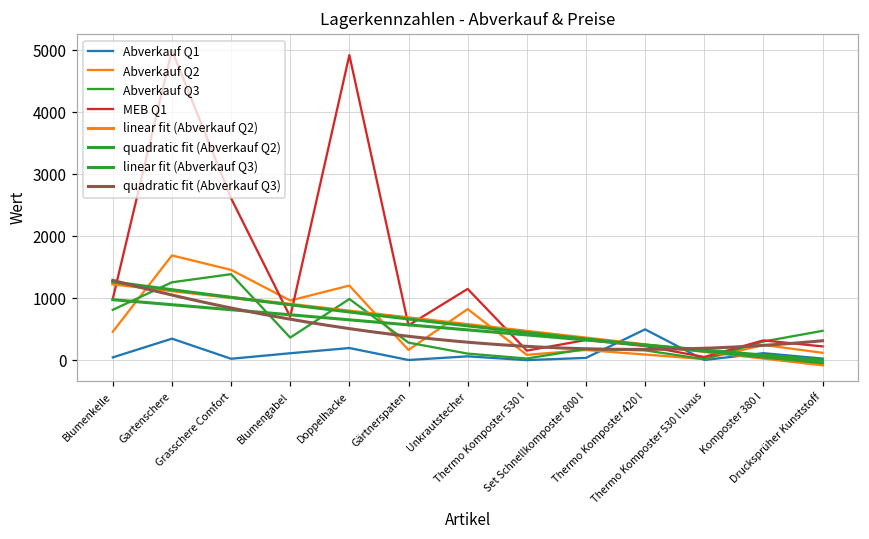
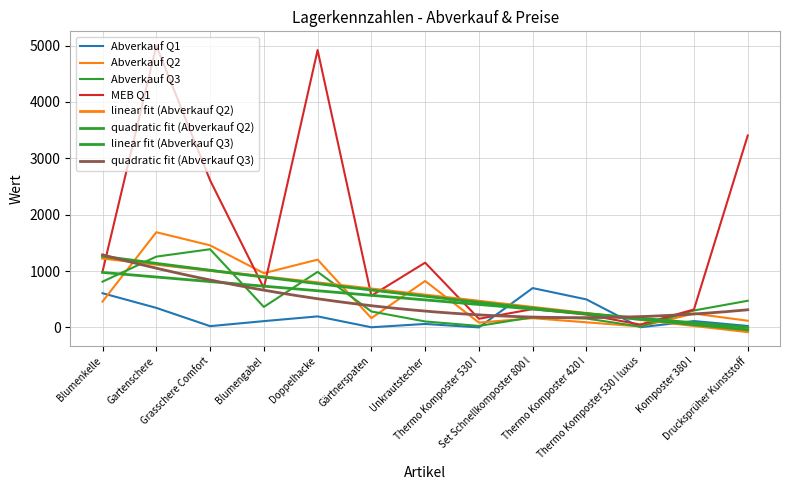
  {
    "Abverkauf Q1": {
-     "Blumenkelle": 0,
+     "Blumenkelle": 600,
      "Gartenschere": 300,
      "Grasschere Comfort": 0,
      "Blumengabel": 100,
      "Doppelhacke": 200,
      "Gärtnerspaten": 0,
-     "Set Schnellkomposter 800 l": 0,
+     "Set Schnellkomposter 800 l": 700,
      "Thermo Komposter 420 l": 500
    },
    "MEB Q1": {
      "Grasschere Comfort": 2600,
      "Doppelhacke": 4900,
      "Unkrautstecher": 1100,
      "Thermo Komposter 530 l": 200,
-     "Drucksprüher Kunststoff": 200
+     "Drucksprüher Kunststoff": 3400
    },
    "quadratic fit (Abverkauf Q3)": {
      "Drucksprüher Kunststoff": 300
    }
  }
